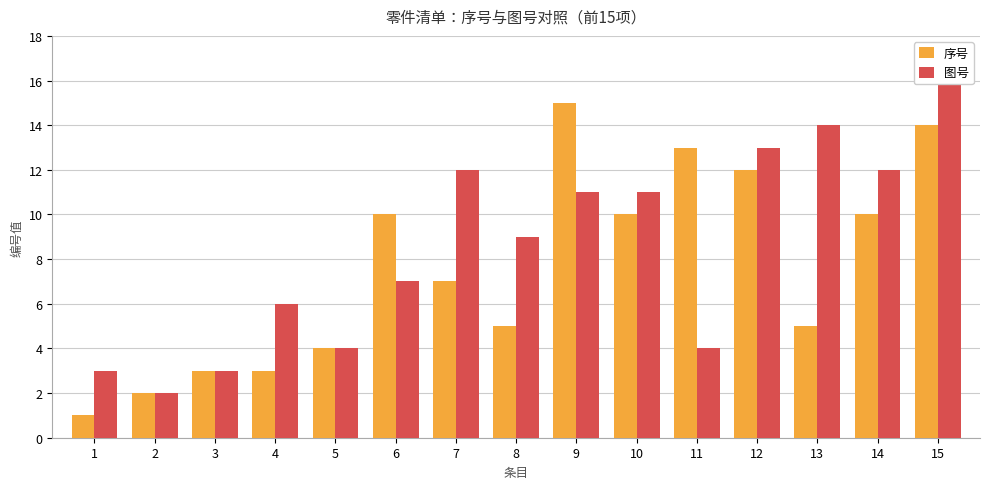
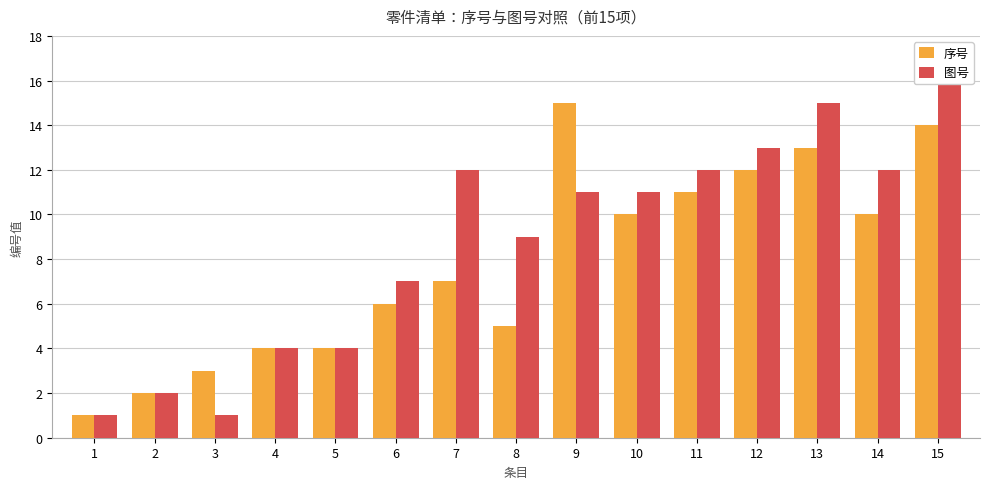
  {
    "序号": {
      "1": 1,
      "2": 2,
      "3": 3,
-     "4": 3,
+     "4": 4,
      "5": 4,
-     "6": 10,
+     "6": 6,
      "7": 7,
      "8": 5,
      "9": 15,
      "10": 10,
-     "11": 13,
+     "11": 11,
      "12": 12,
-     "13": 5,
+     "13": 13,
      "14": 10,
      "15": 14
    },
    "图号": {
-     "1": 3,
+     "1": 1,
      "2": 2,
-     "3": 3,
-     "4": 6,
+     "3": 1,
+     "4": 4,
      "5": 4,
      "6": 7,
      "7": 12,
      "8": 9,
      "9": 11,
      "10": 11,
-     "11": 4,
+     "11": 12,
      "12": 13,
-     "13": 14,
+     "13": 15,
      "14": 12
    }
  }
